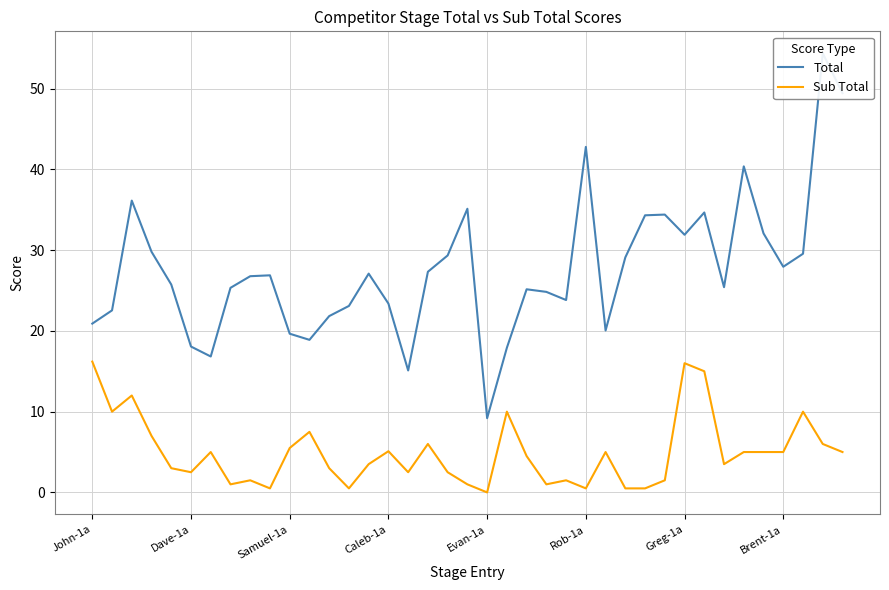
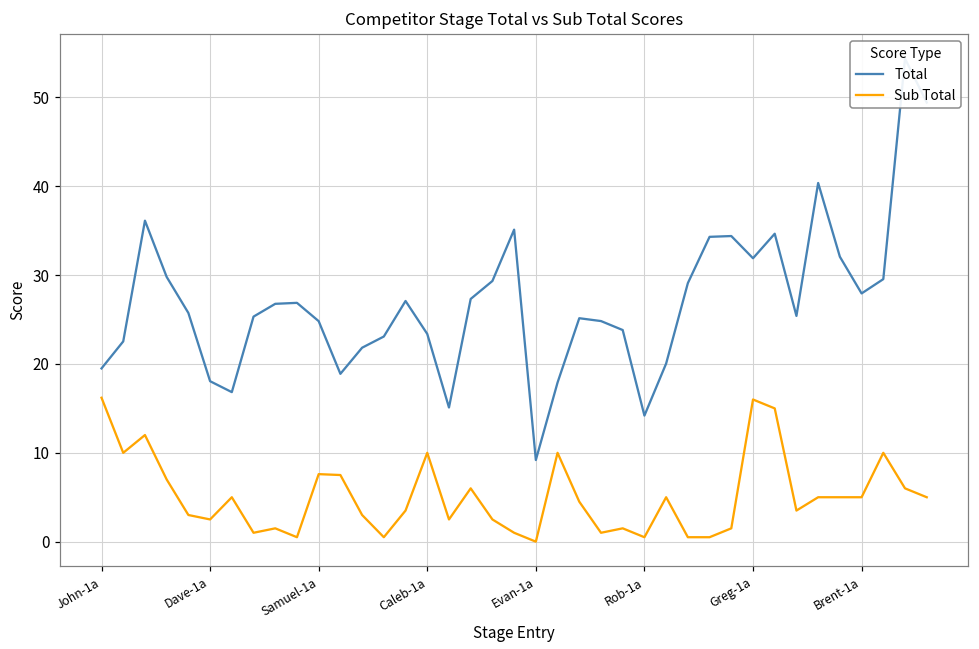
  {
    "Total": {
-     "John-1a": 21,
+     "John-1a": 20,
      "Dave-1a": 18,
-     "Samuel-1a": 20,
+     "Samuel-1a": 25,
      "Caleb-1a": 23,
      "Evan-1a": 9,
-     "Rob-1a": 43,
+     "Rob-1a": 14,
      "Greg-1a": 32,
      "Brent-1a": 28
    },
    "Sub Total": {
      "John-1a": 16,
      "Dave-1a": 3,
-     "Samuel-1a": 6,
-     "Caleb-1a": 5,
+     "Samuel-1a": 8,
+     "Caleb-1a": 10,
      "Evan-1a": 0,
      "Rob-1a": 1,
      "Greg-1a": 16,
      "Brent-1a": 5
    }
  }
